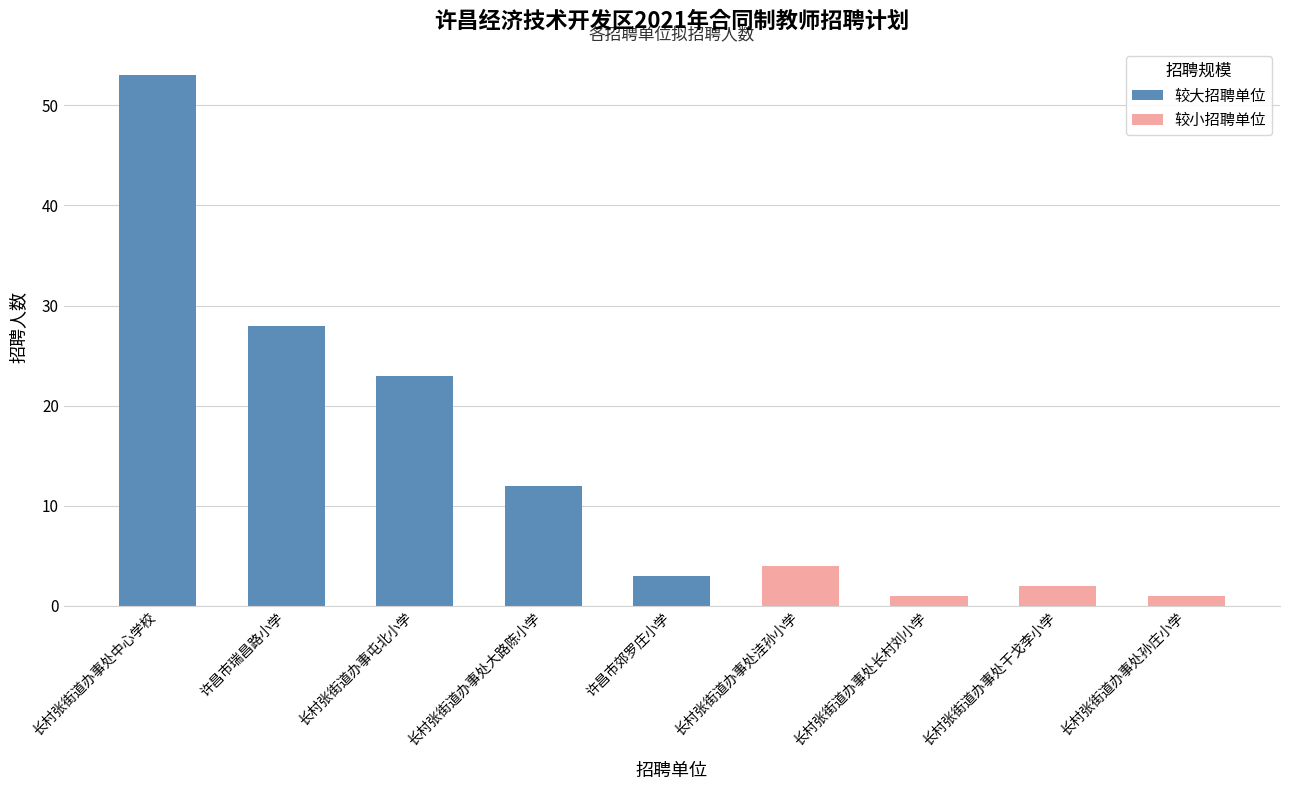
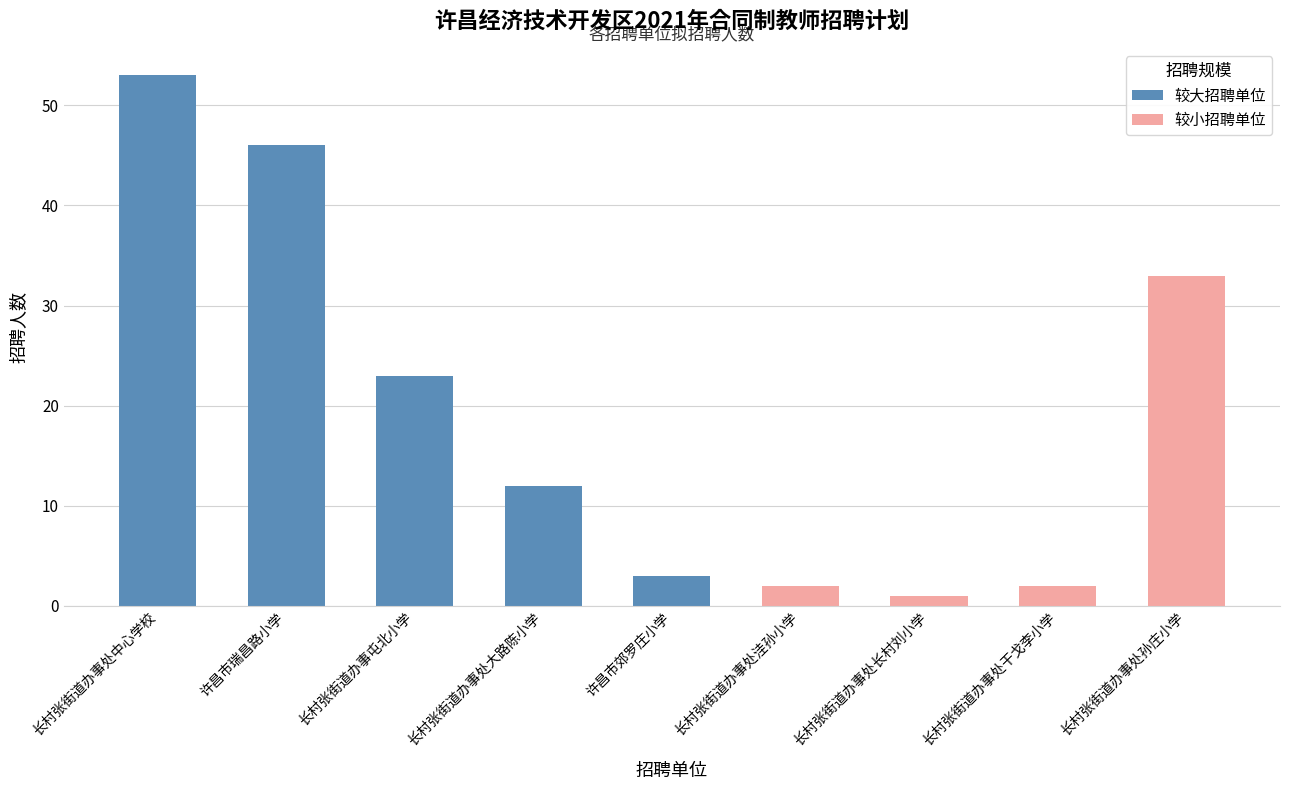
  {
    "长村张街道办事处中心学校": 53,
-   "许昌市瑞昌路小学": 28,
+   "许昌市瑞昌路小学": 46,
    "长村张街道办事屯北小学": 23,
    "长村张街道办事处大路陈小学": 12,
    "许昌市郊罗庄小学": 3,
-   "长村张街道办事处洼孙小学": 4,
+   "长村张街道办事处洼孙小学": 2,
    "长村张街道办事处长村刘小学": 1,
    "长村张街道办事处干戈李小学": 2,
-   "长村张街道办事处孙庄小学": 1
+   "长村张街道办事处孙庄小学": 33
  }
